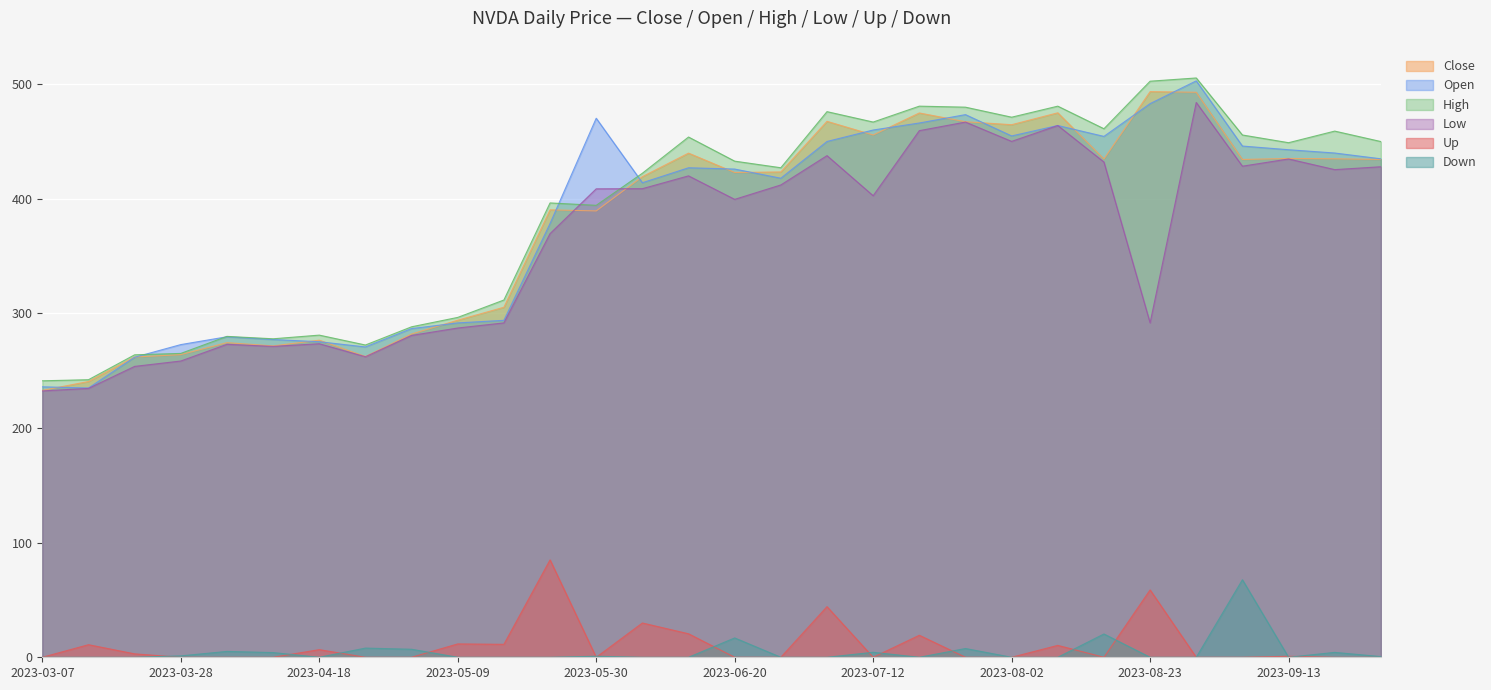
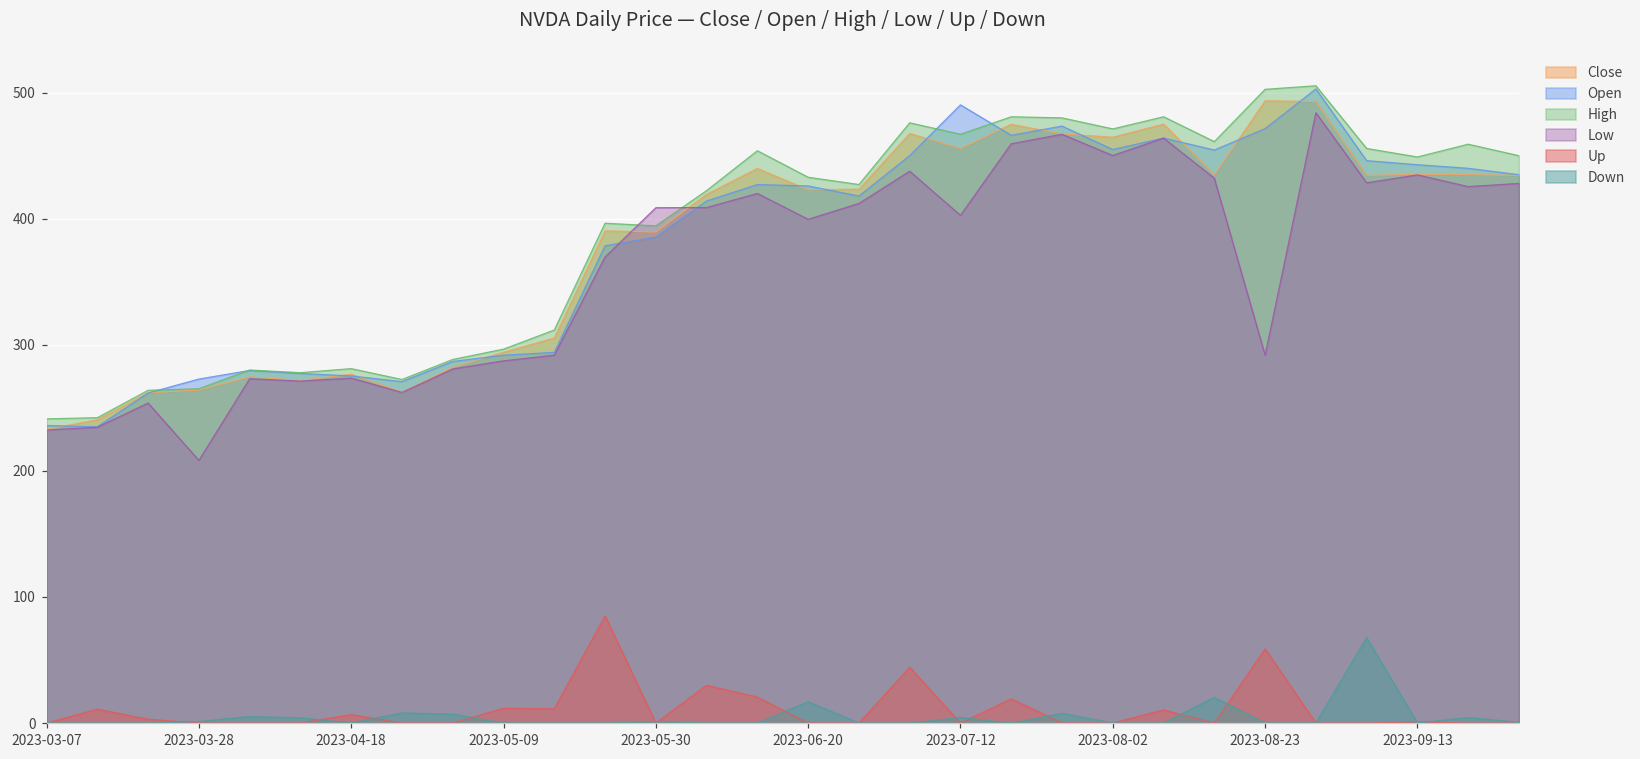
  {
    "Open": {
      "2023-03-07": 236,
      "2023-03-28": 273,
      "2023-05-09": 292,
-     "2023-05-30": 470,
+     "2023-05-30": 386,
      "2023-06-20": 426,
-     "2023-07-12": 460,
+     "2023-07-12": 490,
      "2023-08-02": 455,
-     "2023-08-23": 483,
+     "2023-08-23": 472,
      "2023-09-13": 443
    },
    "Low": {
-     "2023-03-28": 259,
+     "2023-03-28": 208,
      "2023-05-09": 287,
      "2023-05-30": 409,
      "2023-06-20": 400,
      "2023-07-12": 403,
      "2023-08-02": 450,
      "2023-08-23": 292
    }
  }
